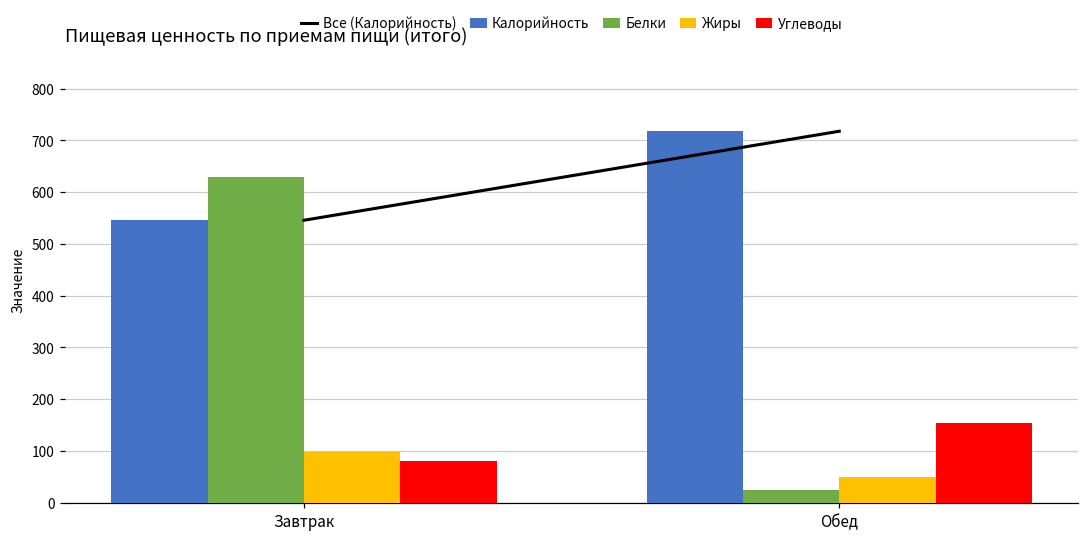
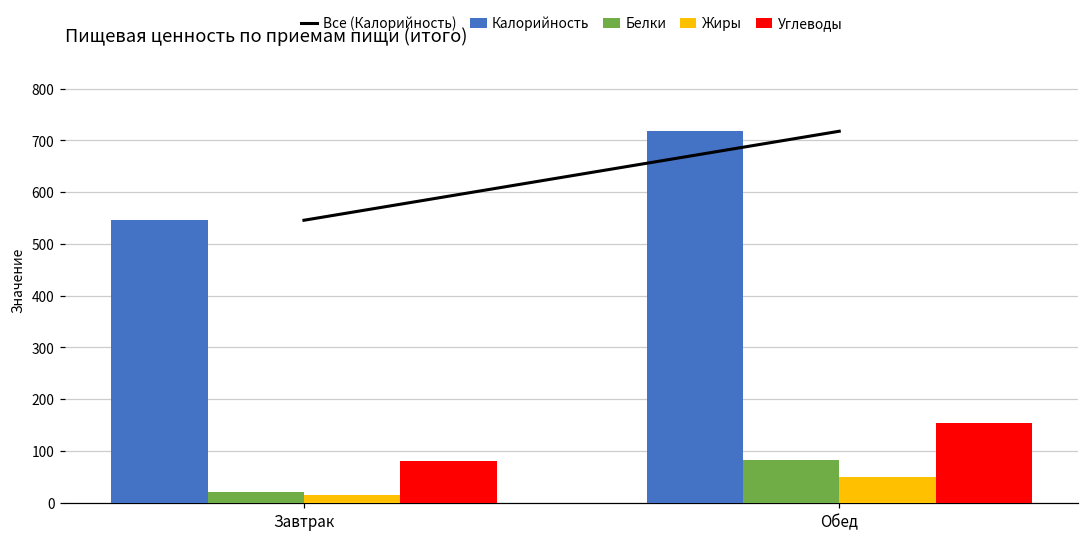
  {
    "Калорийность": {
      "Завтрак": 550,
      "Обед": 720
    },
    "Все (Калорийность)": {
      "Завтрак": 550,
      "Обед": 720
    },
    "Белки": {
-     "Завтрак": 630,
-     "Обед": 20
+     "Завтрак": 20,
+     "Обед": 80
    },
    "Жиры": {
-     "Завтрак": 100,
+     "Завтрак": 20,
      "Обед": 50
    },
    "Углеводы": {
      "Завтрак": 80,
      "Обед": 150
    }
  }
